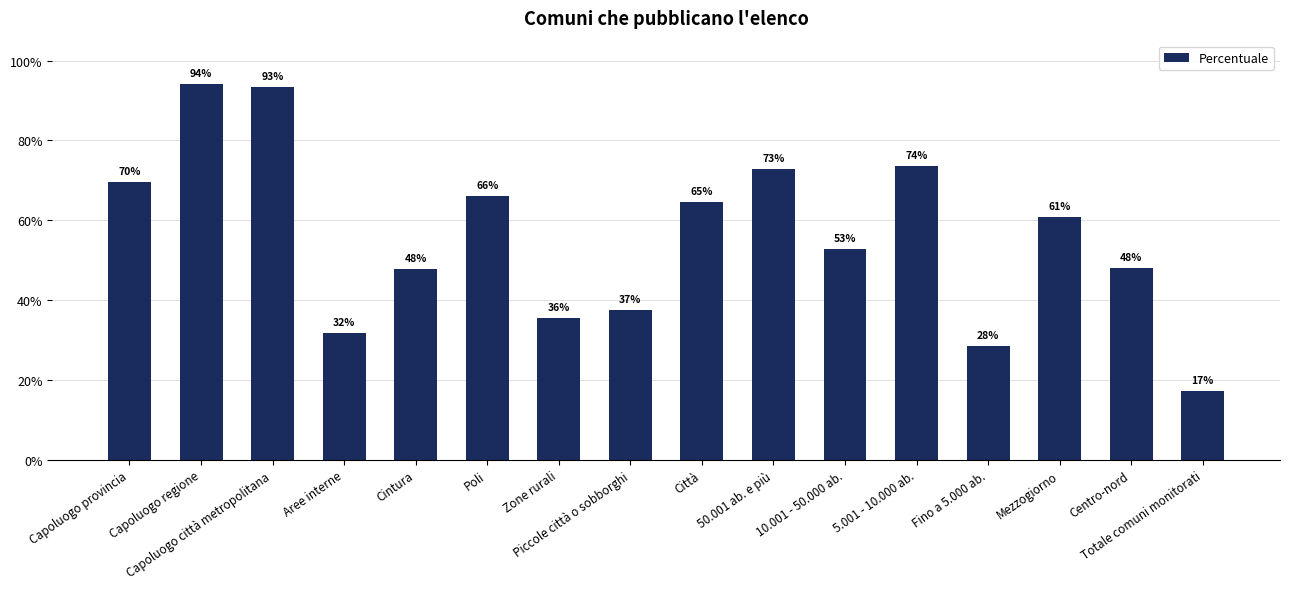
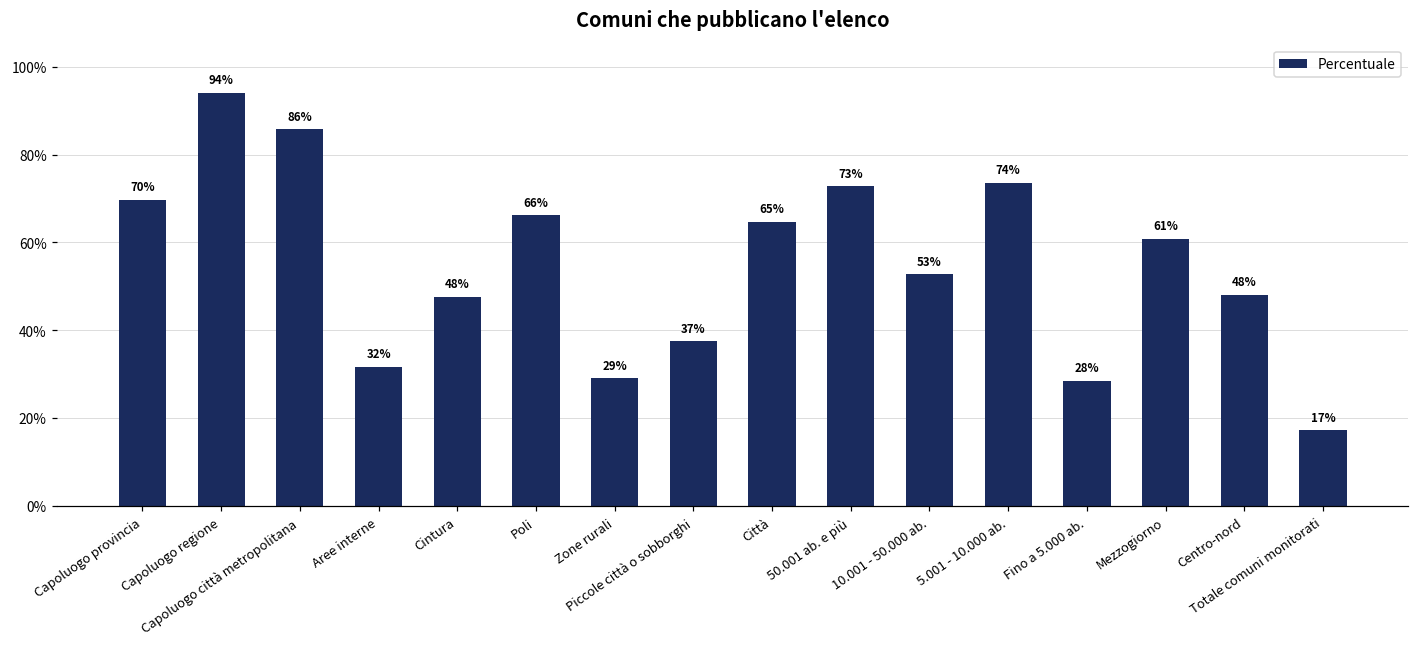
  {
    "Capoluogo provincia": "70%",
    "Capoluogo regione": "94%",
-   "Capoluogo città metropolitana": "93%",
+   "Capoluogo città metropolitana": "86%",
    "Aree interne": "32%",
    "Cintura": "48%",
    "Poli": "66%",
-   "Zone rurali": "36%",
+   "Zone rurali": "29%",
    "Piccole città o sobborghi": "37%",
    "Città": "65%",
    "50.001 ab. e più": "73%",
    "10.001 - 50.000 ab.": "53%",
    "5.001 - 10.000 ab.": "74%",
    "Fino a 5.000 ab.": "28%",
    "Mezzogiorno": "61%",
    "Centro-nord": "48%",
    "Totale comuni monitorati": "17%"
  }
